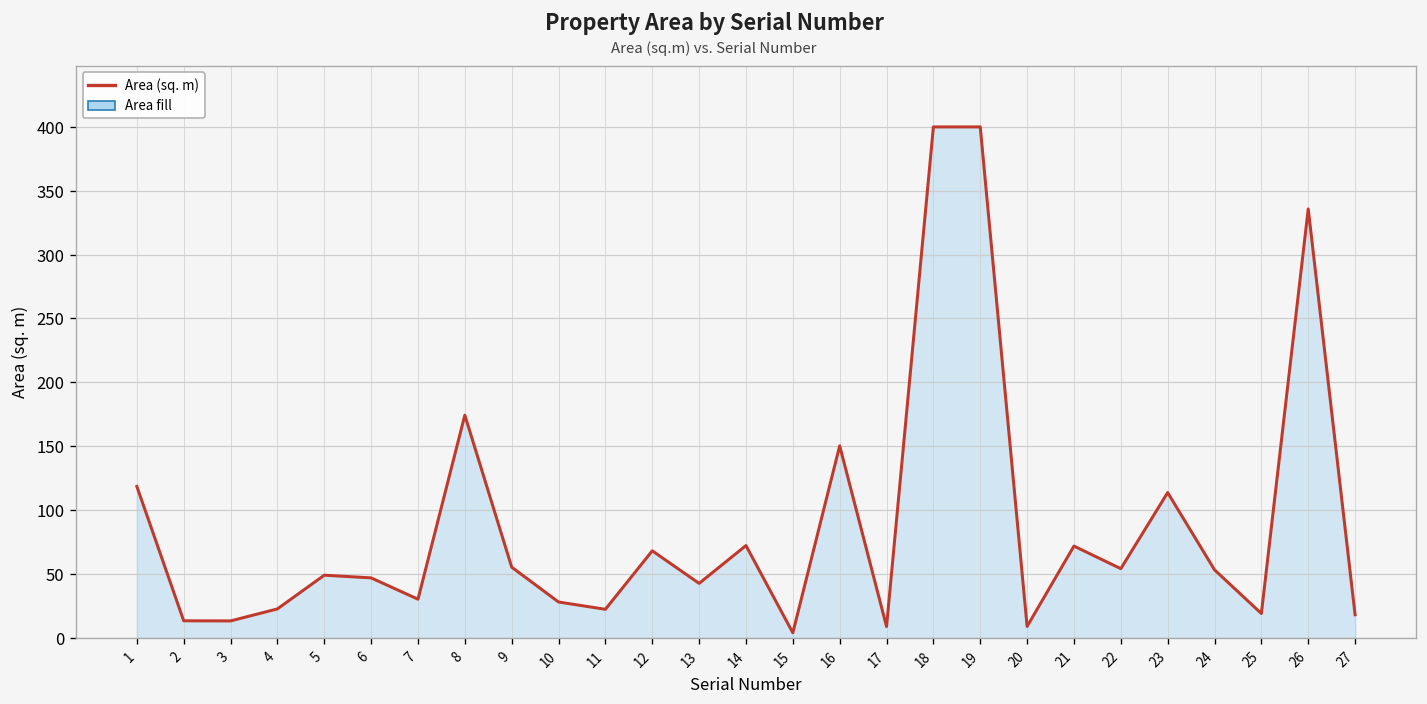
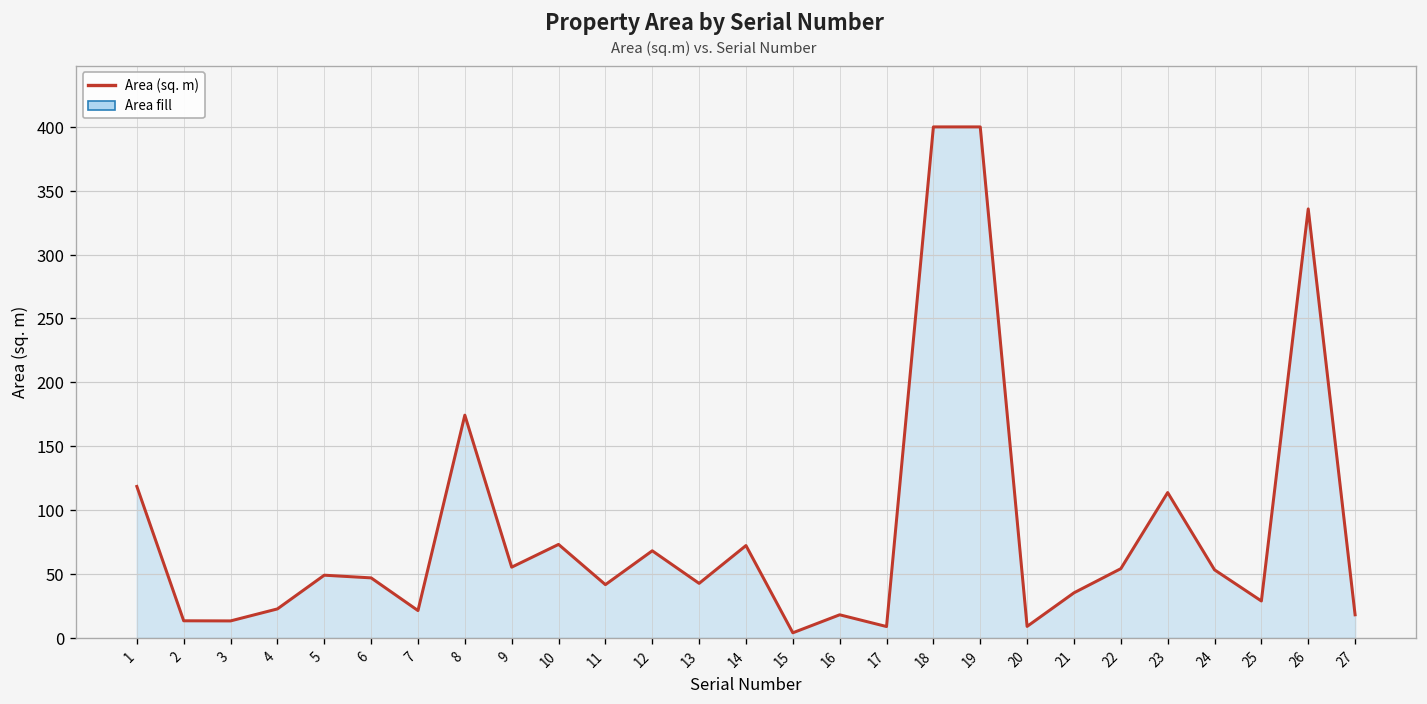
  {
    "1": 119,
    "2": 13,
    "3": 13,
    "4": 23,
    "5": 49,
    "6": 47,
-   "7": 30,
+   "7": 21,
    "8": 174,
    "9": 55,
-   "10": 28,
-   "11": 22,
+   "10": 73,
+   "11": 42,
    "12": 68,
    "13": 43,
    "14": 72,
    "15": 4,
-   "16": 150,
+   "16": 18,
    "17": 9,
    "18": 400,
    "19": 400,
    "20": 9,
-   "21": 72,
+   "21": 35,
    "22": 54,
    "23": 114,
    "24": 53,
-   "25": 19,
+   "25": 29,
    "26": 336,
    "27": 18
  }
